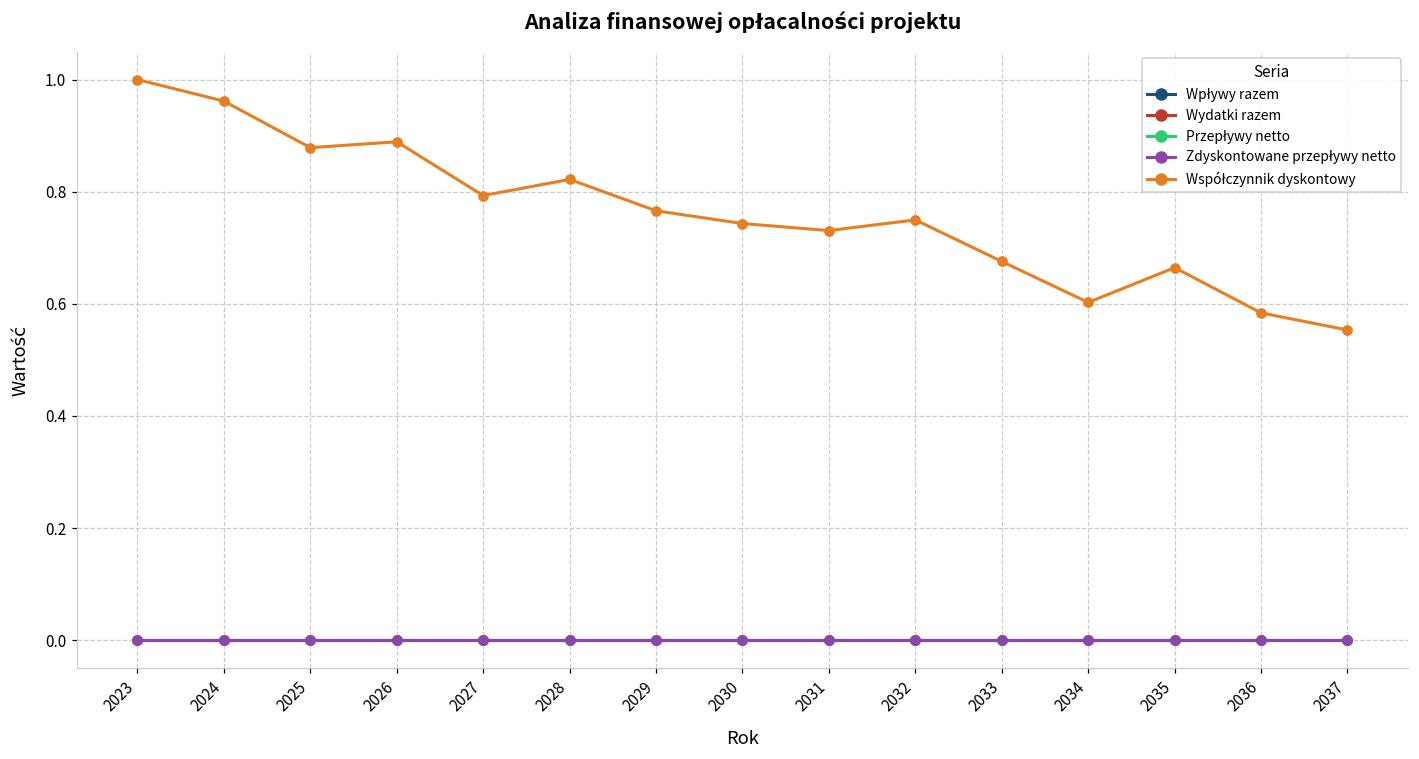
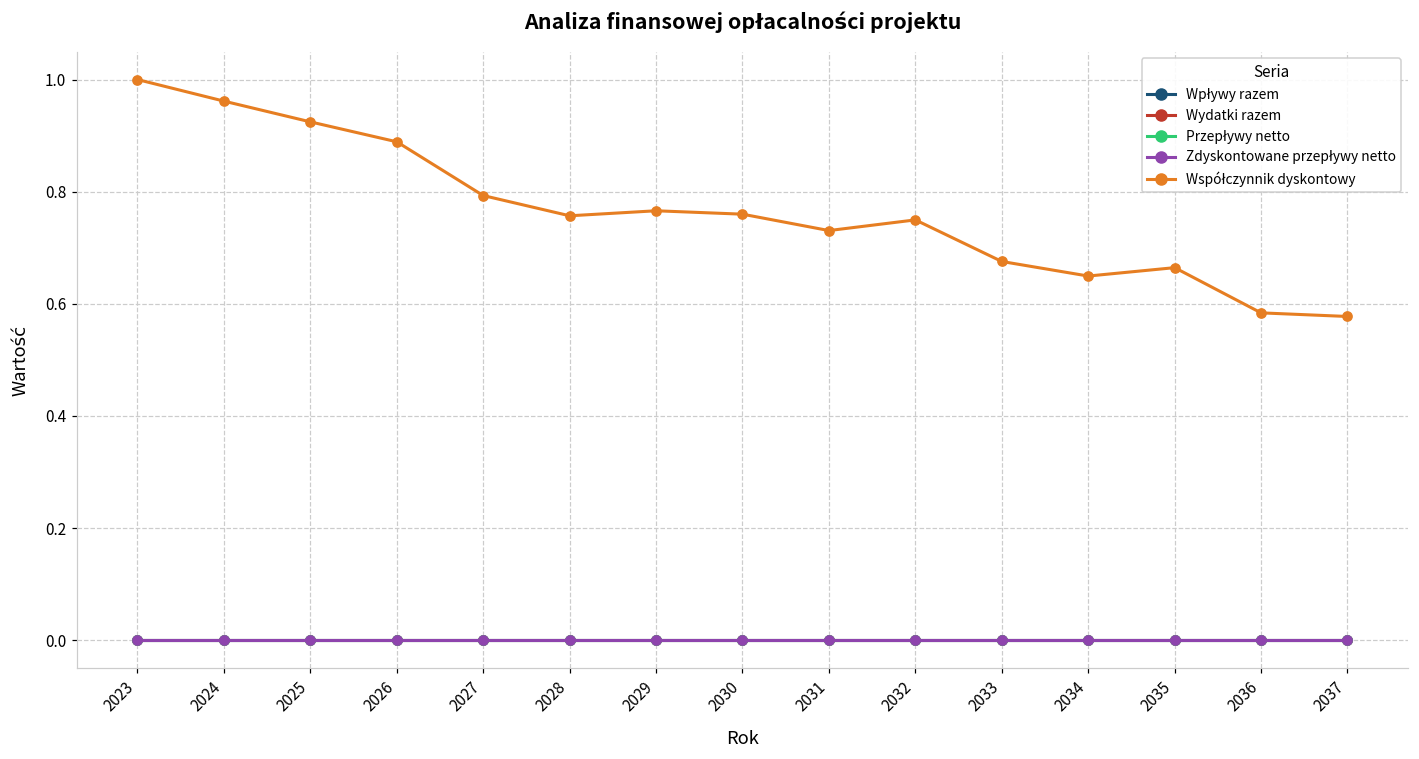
  {
    "Zdyskontowane przepływy netto": {
      "2023": 0.00,
      "2024": 0.00,
      "2025": 0.00,
      "2026": 0.00,
      "2027": 0.00,
      "2028": 0.00,
      "2029": 0.00,
      "2030": 0.00,
      "2031": 0.00,
      "2032": 0.00,
      "2033": 0.00,
      "2034": 0.00,
      "2035": 0.00,
      "2036": 0.00,
      "2037": 0.00
    },
    "Współczynnik dyskontowy": {
      "2023": 1.00,
      "2024": 0.96,
-     "2025": 0.88,
+     "2025": 0.92,
      "2026": 0.89,
      "2027": 0.79,
-     "2028": 0.82,
+     "2028": 0.76,
      "2029": 0.77,
-     "2030": 0.74,
+     "2030": 0.76,
      "2031": 0.73,
      "2032": 0.75,
      "2033": 0.68,
-     "2034": 0.60,
+     "2034": 0.65,
      "2035": 0.66,
      "2036": 0.58,
-     "2037": 0.55
+     "2037": 0.58
    }
  }
